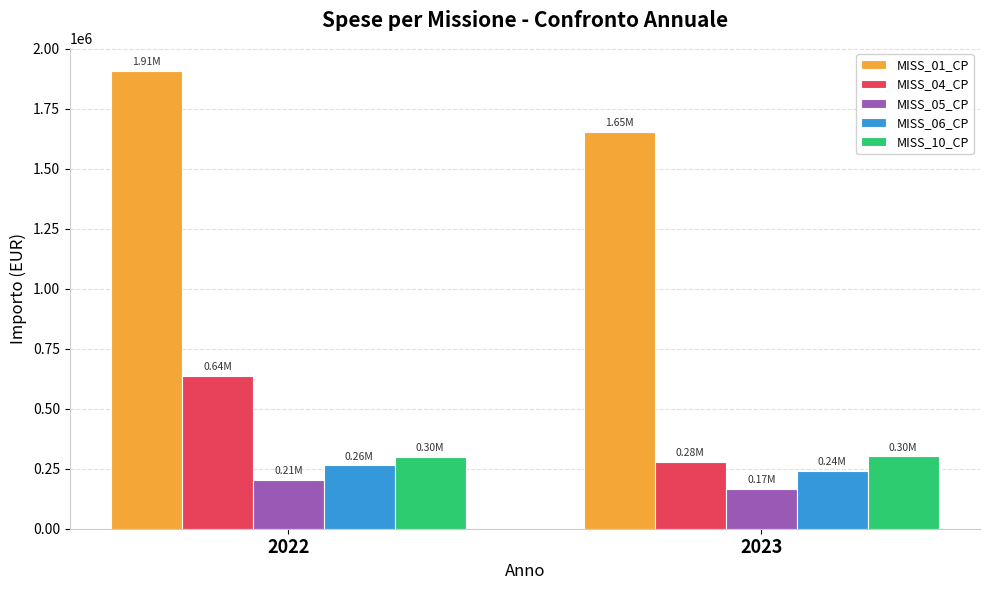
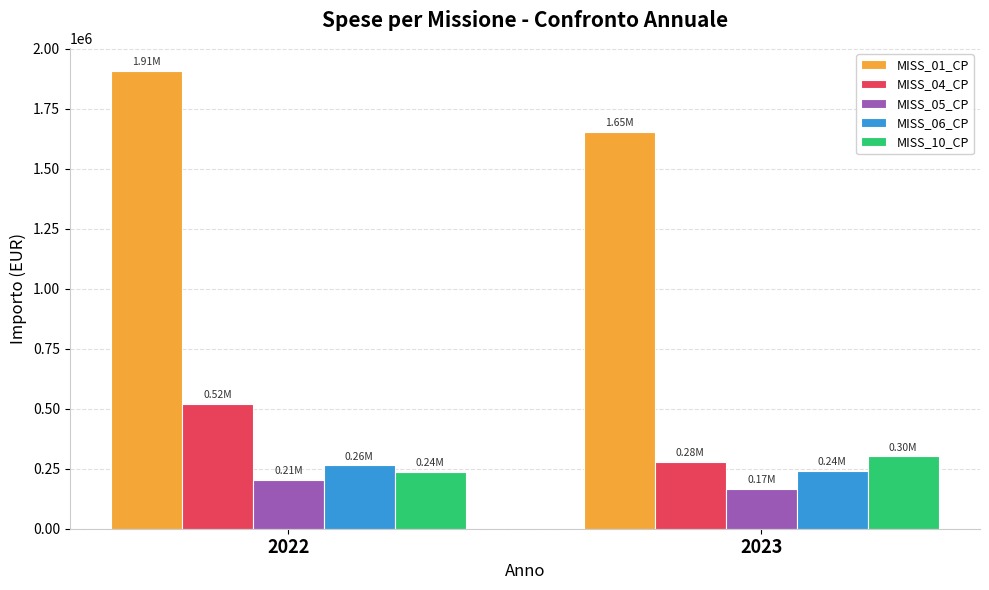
  {
    "MISS_01_CP": {
      "2022": "1.91M",
      "2023": "1.65M"
    },
    "MISS_04_CP": {
-     "2022": "0.64M",
+     "2022": "0.52M",
      "2023": "0.28M"
    },
    "MISS_05_CP": {
      "2022": "0.21M",
      "2023": "0.17M"
    },
    "MISS_06_CP": {
      "2022": "0.26M",
      "2023": "0.24M"
    },
    "MISS_10_CP": {
-     "2022": "0.30M",
+     "2022": "0.24M",
      "2023": "0.30M"
    }
  }
